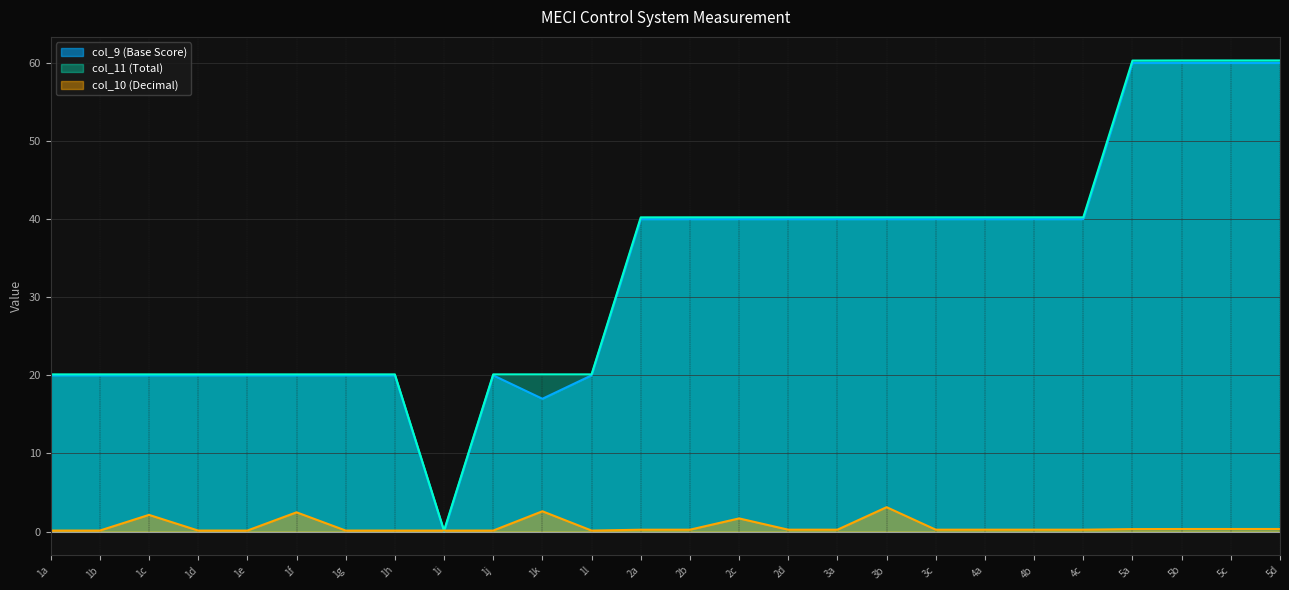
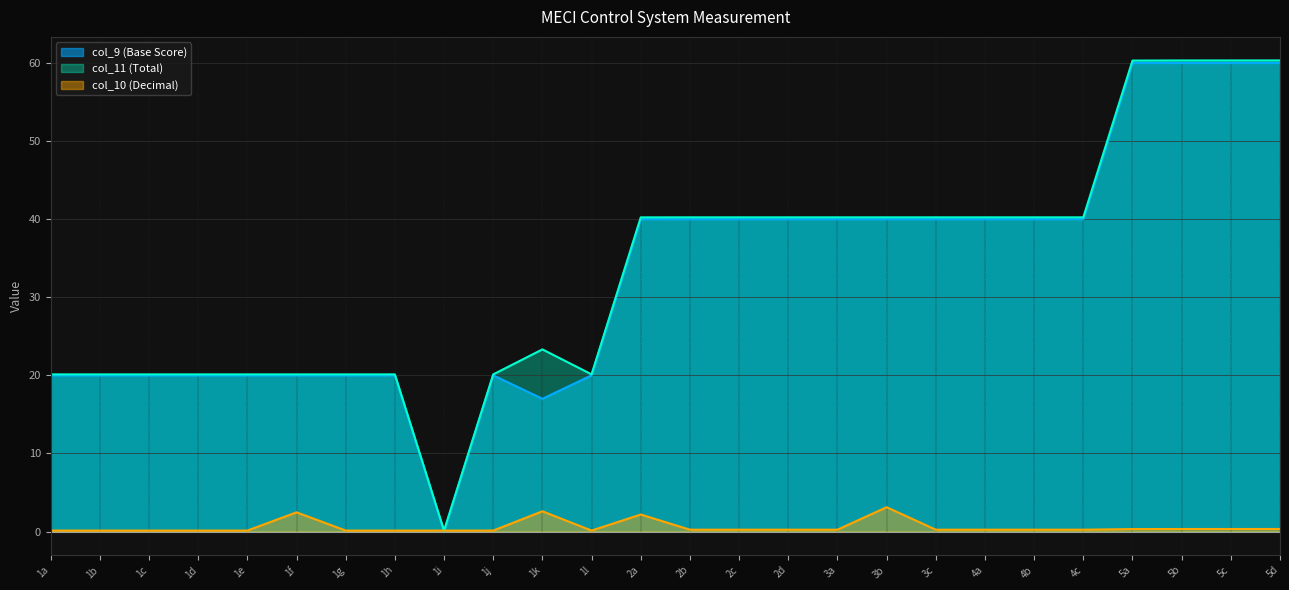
  {
    "col_9 (Base Score)": {
      "1k": 17,
      "5d": 60
    },
    "col_11 (Total)": {
-     "1k": 20,
+     "1k": 23,
      "5d": 60
    },
    "col_10 (Decimal)": {
      "1a": 0,
      "1b": 0,
-     "1c": 2,
+     "1c": 0,
      "1d": 0,
      "1e": 0,
      "1f": 2,
      "1g": 0,
      "1h": 0,
      "1j": 0,
      "1k": 3,
      "1l": 0,
-     "2a": 0,
+     "2a": 2,
      "2b": 0,
-     "2c": 2,
+     "2c": 0,
      "2d": 0,
      "3a": 0,
      "3b": 3,
      "3c": 0,
      "4a": 0,
      "4b": 0,
      "4c": 0,
      "5a": 0,
      "5b": 0,
      "5c": 0,
      "5d": 0
    }
  }
